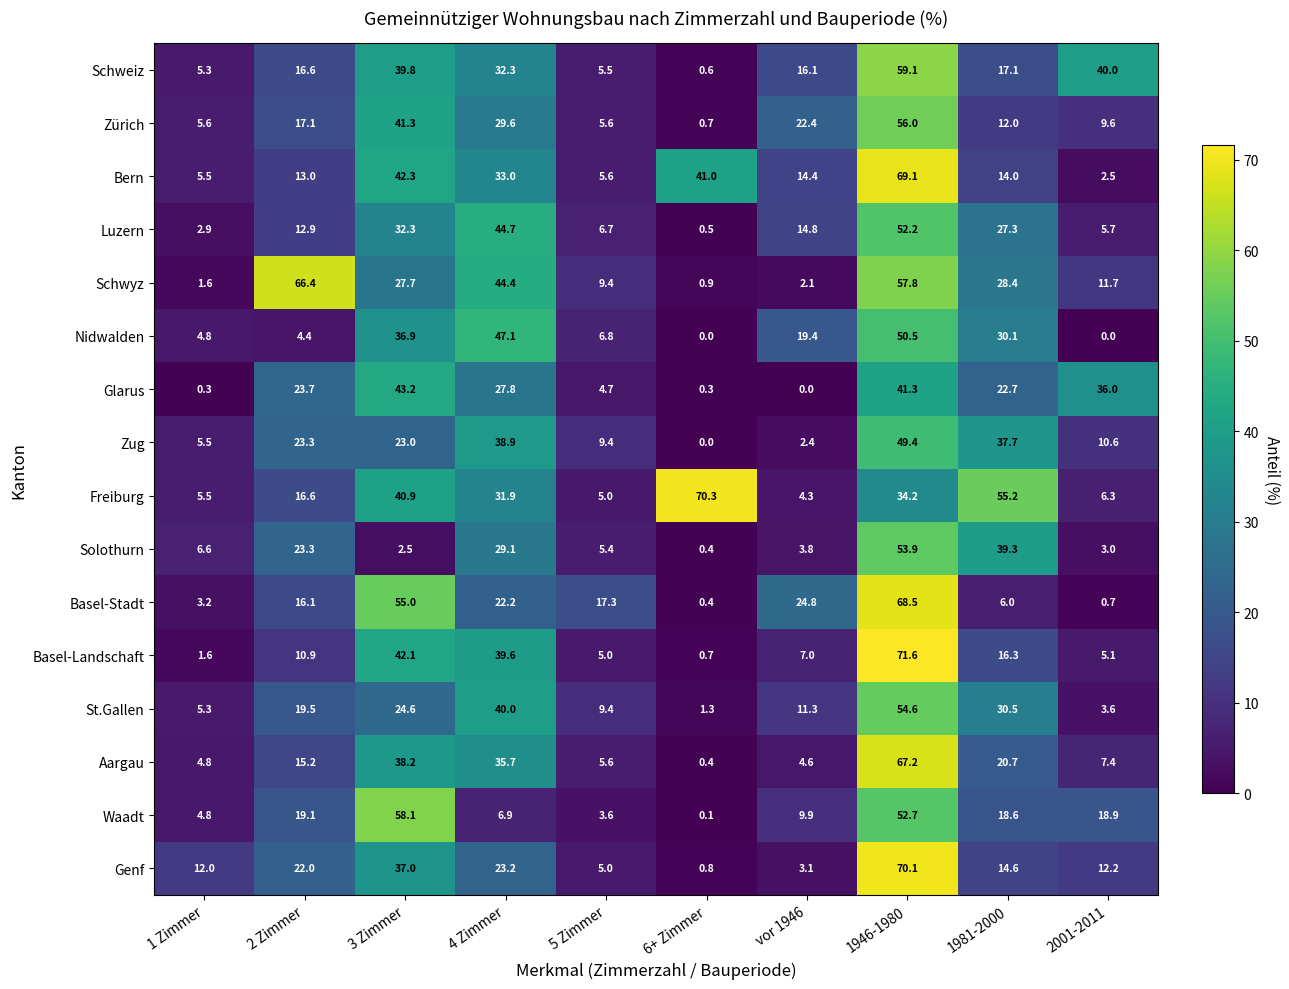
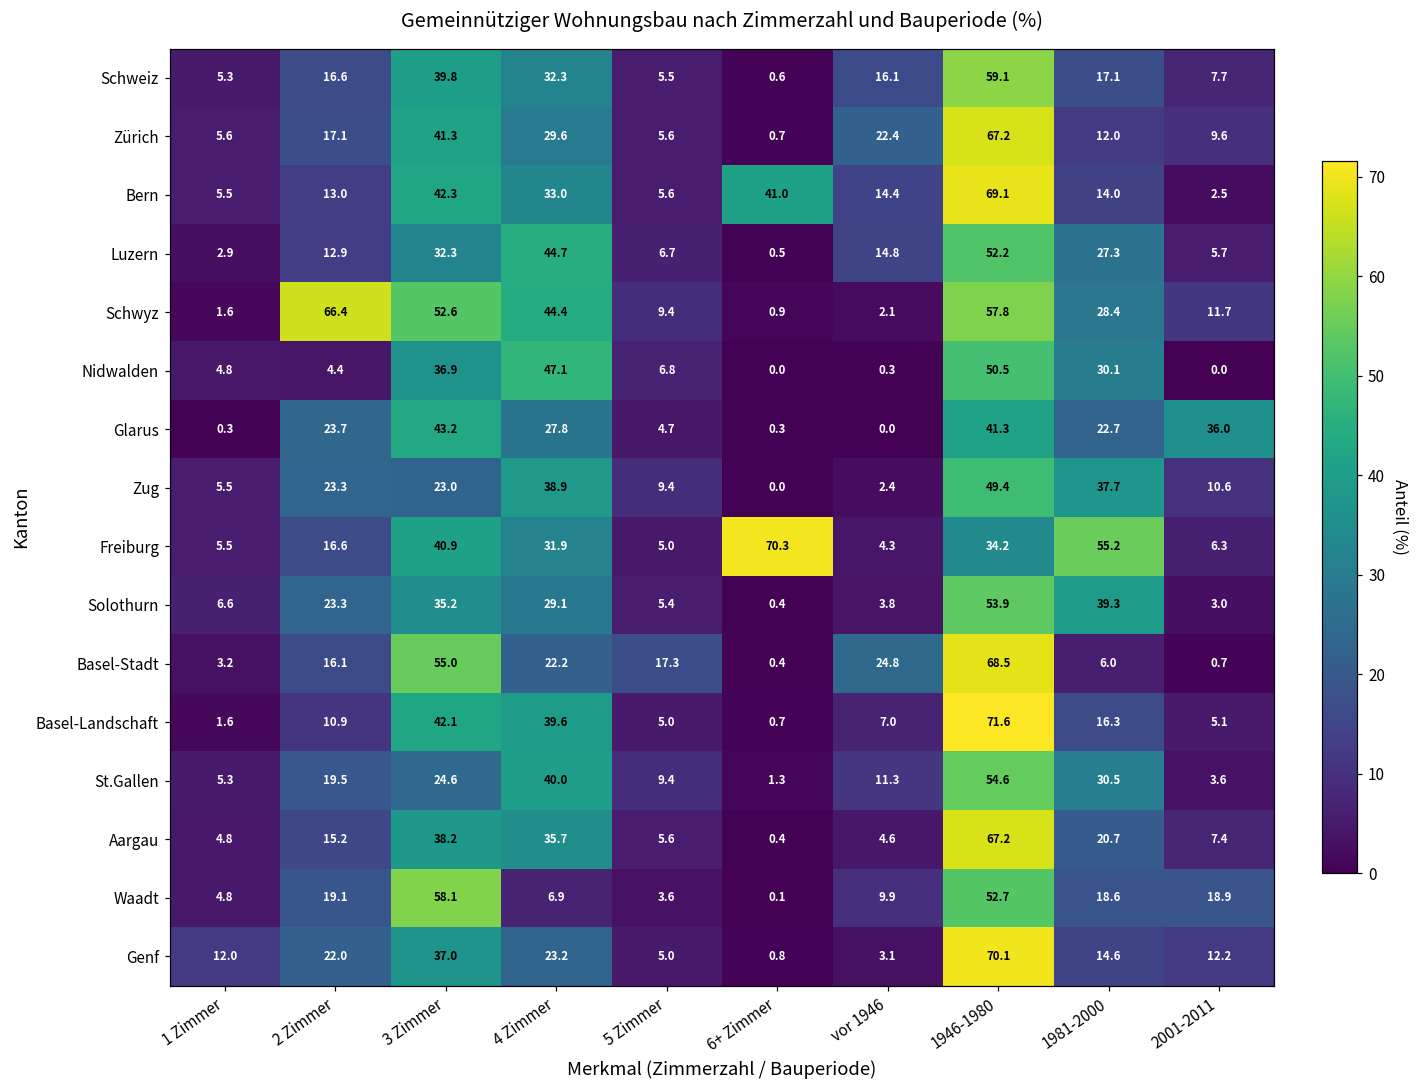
  {
    "Schweiz": {
      "1 Zimmer": 5.3,
      "2 Zimmer": 16.6,
      "3 Zimmer": 39.8,
      "4 Zimmer": 32.3,
      "5 Zimmer": 5.5,
      "6+ Zimmer": 0.6,
      "vor 1946": 16.1,
      "1946-1980": 59.1,
      "1981-2000": 17.1,
-     "2001-2011": 40.0
+     "2001-2011": 7.7
    },
    "Zürich": {
      "1 Zimmer": 5.6,
      "2 Zimmer": 17.1,
      "3 Zimmer": 41.3,
      "4 Zimmer": 29.6,
      "5 Zimmer": 5.6,
      "6+ Zimmer": 0.7,
      "vor 1946": 22.4,
-     "1946-1980": 56.0,
+     "1946-1980": 67.2,
      "1981-2000": 12.0,
      "2001-2011": 9.6
    },
    "Bern": {
      "1 Zimmer": 5.5,
      "2 Zimmer": 13.0,
      "3 Zimmer": 42.3,
      "4 Zimmer": 33.0,
      "5 Zimmer": 5.6,
      "6+ Zimmer": 41.0,
      "vor 1946": 14.4,
      "1946-1980": 69.1,
      "1981-2000": 14.0,
      "2001-2011": 2.5
    },
    "Luzern": {
      "1 Zimmer": 2.9,
      "2 Zimmer": 12.9,
      "3 Zimmer": 32.3,
      "4 Zimmer": 44.7,
      "5 Zimmer": 6.7,
      "6+ Zimmer": 0.5,
      "vor 1946": 14.8,
      "1946-1980": 52.2,
      "1981-2000": 27.3,
      "2001-2011": 5.7
    },
    "Schwyz": {
      "1 Zimmer": 1.6,
      "2 Zimmer": 66.4,
-     "3 Zimmer": 27.7,
+     "3 Zimmer": 52.6,
      "4 Zimmer": 44.4,
      "5 Zimmer": 9.4,
      "6+ Zimmer": 0.9,
      "vor 1946": 2.1,
      "1946-1980": 57.8,
      "1981-2000": 28.4,
      "2001-2011": 11.7
    },
    "Nidwalden": {
      "1 Zimmer": 4.8,
      "2 Zimmer": 4.4,
      "3 Zimmer": 36.9,
      "4 Zimmer": 47.1,
      "5 Zimmer": 6.8,
      "6+ Zimmer": 0.0,
-     "vor 1946": 19.4,
+     "vor 1946": 0.3,
      "1946-1980": 50.5,
      "1981-2000": 30.1,
      "2001-2011": 0.0
    },
    "Glarus": {
      "1 Zimmer": 0.3,
      "2 Zimmer": 23.7,
      "3 Zimmer": 43.2,
      "4 Zimmer": 27.8,
      "5 Zimmer": 4.7,
      "6+ Zimmer": 0.3,
      "vor 1946": 0.0,
      "1946-1980": 41.3,
      "1981-2000": 22.7,
      "2001-2011": 36.0
    },
    "Zug": {
      "1 Zimmer": 5.5,
      "2 Zimmer": 23.3,
      "3 Zimmer": 23.0,
      "4 Zimmer": 38.9,
      "5 Zimmer": 9.4,
      "6+ Zimmer": 0.0,
      "vor 1946": 2.4,
      "1946-1980": 49.4,
      "1981-2000": 37.7,
      "2001-2011": 10.6
    },
    "Freiburg": {
      "1 Zimmer": 5.5,
      "2 Zimmer": 16.6,
      "3 Zimmer": 40.9,
      "4 Zimmer": 31.9,
      "5 Zimmer": 5.0,
      "6+ Zimmer": 70.3,
      "vor 1946": 4.3,
      "1946-1980": 34.2,
      "1981-2000": 55.2,
      "2001-2011": 6.3
    },
    "Solothurn": {
      "1 Zimmer": 6.6,
      "2 Zimmer": 23.3,
-     "3 Zimmer": 2.5,
+     "3 Zimmer": 35.2,
      "4 Zimmer": 29.1,
      "5 Zimmer": 5.4,
      "6+ Zimmer": 0.4,
      "vor 1946": 3.8,
      "1946-1980": 53.9,
      "1981-2000": 39.3,
      "2001-2011": 3.0
    },
    "Basel-Stadt": {
      "1 Zimmer": 3.2,
      "2 Zimmer": 16.1,
      "3 Zimmer": 55.0,
      "4 Zimmer": 22.2,
      "5 Zimmer": 17.3,
      "6+ Zimmer": 0.4,
      "vor 1946": 24.8,
      "1946-1980": 68.5,
      "1981-2000": 6.0,
      "2001-2011": 0.7
    },
    "Basel-Landschaft": {
      "1 Zimmer": 1.6,
      "2 Zimmer": 10.9,
      "3 Zimmer": 42.1,
      "4 Zimmer": 39.6,
      "5 Zimmer": 5.0,
      "6+ Zimmer": 0.7,
      "vor 1946": 7.0,
      "1946-1980": 71.6,
      "1981-2000": 16.3,
      "2001-2011": 5.1
    },
    "St.Gallen": {
      "1 Zimmer": 5.3,
      "2 Zimmer": 19.5,
      "3 Zimmer": 24.6,
      "4 Zimmer": 40.0,
      "5 Zimmer": 9.4,
      "6+ Zimmer": 1.3,
      "vor 1946": 11.3,
      "1946-1980": 54.6,
      "1981-2000": 30.5,
      "2001-2011": 3.6
    },
    "Aargau": {
      "1 Zimmer": 4.8,
      "2 Zimmer": 15.2,
      "3 Zimmer": 38.2,
      "4 Zimmer": 35.7,
      "5 Zimmer": 5.6,
      "6+ Zimmer": 0.4,
      "vor 1946": 4.6,
      "1946-1980": 67.2,
      "1981-2000": 20.7,
      "2001-2011": 7.4
    },
    "Waadt": {
      "1 Zimmer": 4.8,
      "2 Zimmer": 19.1,
      "3 Zimmer": 58.1,
      "4 Zimmer": 6.9,
      "5 Zimmer": 3.6,
      "6+ Zimmer": 0.1,
      "vor 1946": 9.9,
      "1946-1980": 52.7,
      "1981-2000": 18.6,
      "2001-2011": 18.9
    },
    "Genf": {
      "1 Zimmer": 12.0,
      "2 Zimmer": 22.0,
      "3 Zimmer": 37.0,
      "4 Zimmer": 23.2,
      "5 Zimmer": 5.0,
      "6+ Zimmer": 0.8,
      "vor 1946": 3.1,
      "1946-1980": 70.1,
      "1981-2000": 14.6,
      "2001-2011": 12.2
    }
  }
